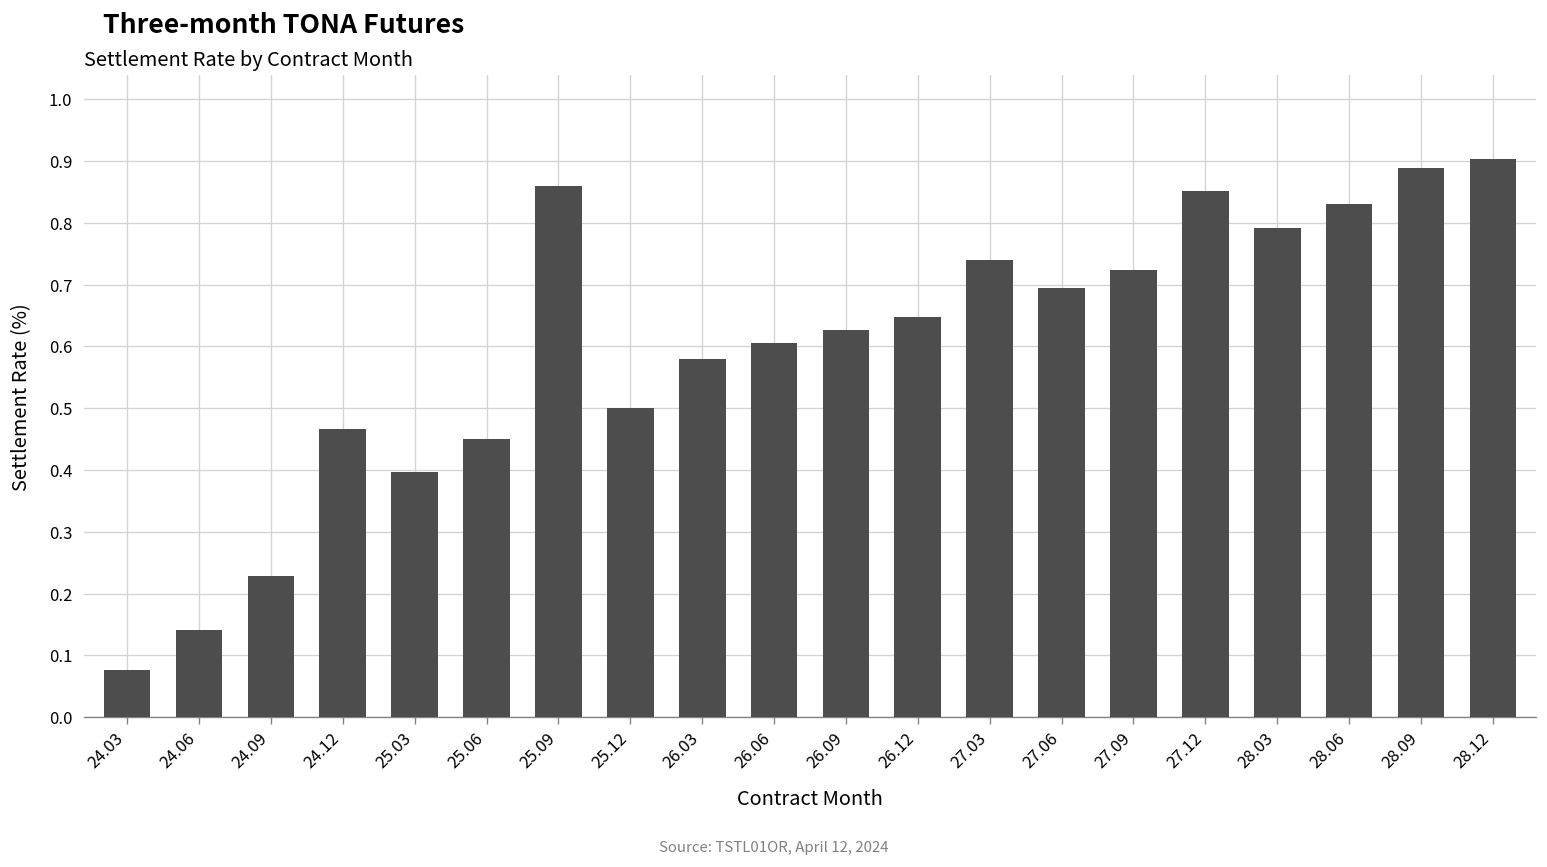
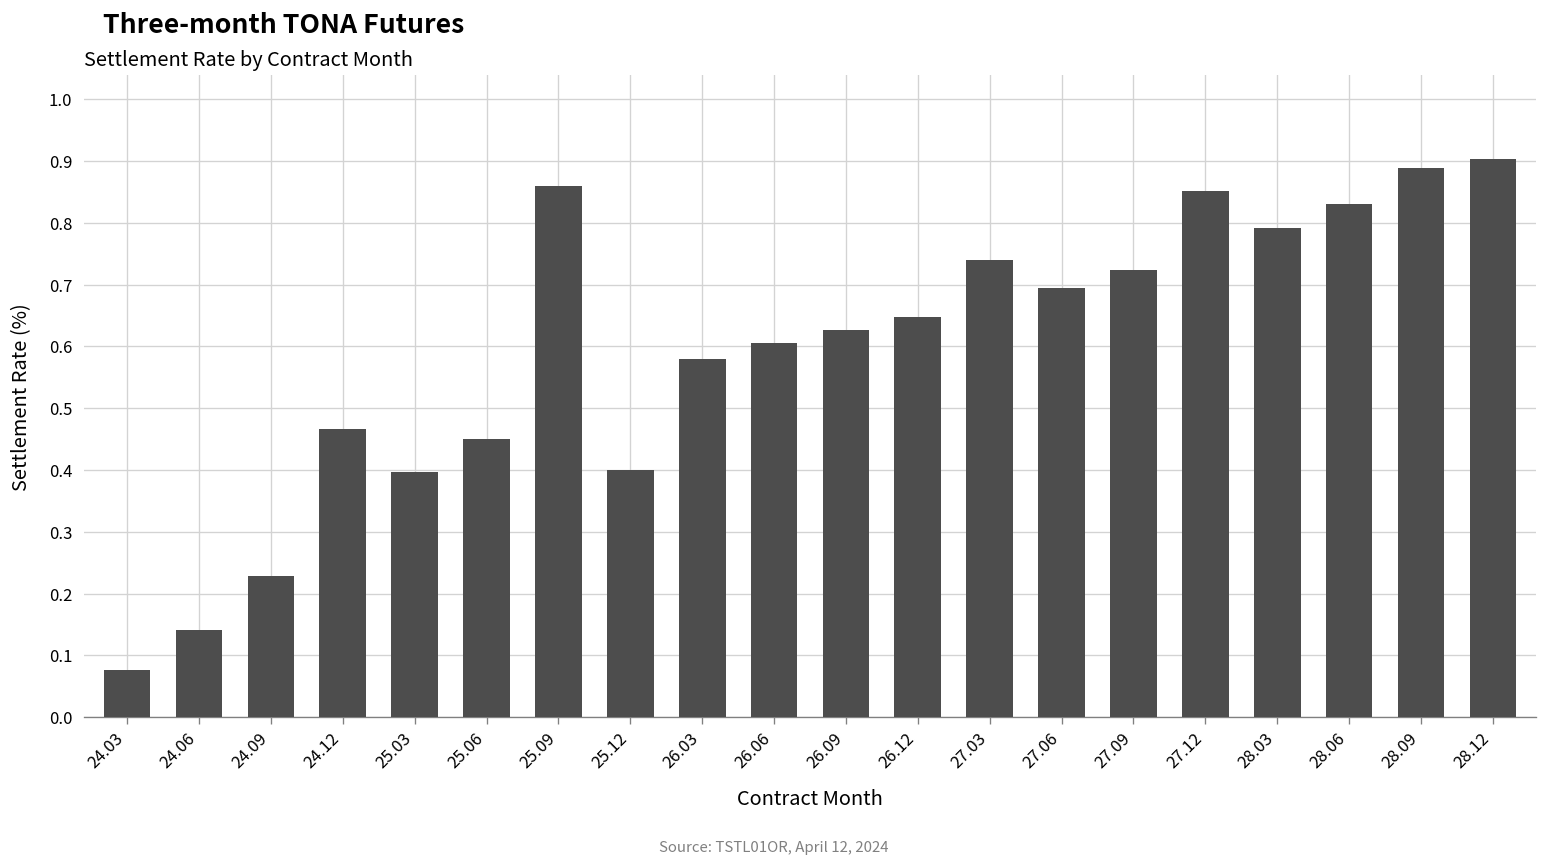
  {
    "24.03": 0.08,
    "24.06": 0.14,
    "24.09": 0.23,
    "24.12": 0.47,
    "25.03": 0.4,
    "25.06": 0.45,
    "25.09": 0.86,
-   "25.12": 0.5,
+   "25.12": 0.4,
    "26.03": 0.58,
    "26.06": 0.61,
    "26.09": 0.63,
    "26.12": 0.65,
    "27.03": 0.74,
    "27.06": 0.70,
    "27.09": 0.72,
    "27.12": 0.85,
    "28.03": 0.79,
    "28.06": 0.83,
    "28.09": 0.89,
    "28.12": 0.9
  }
